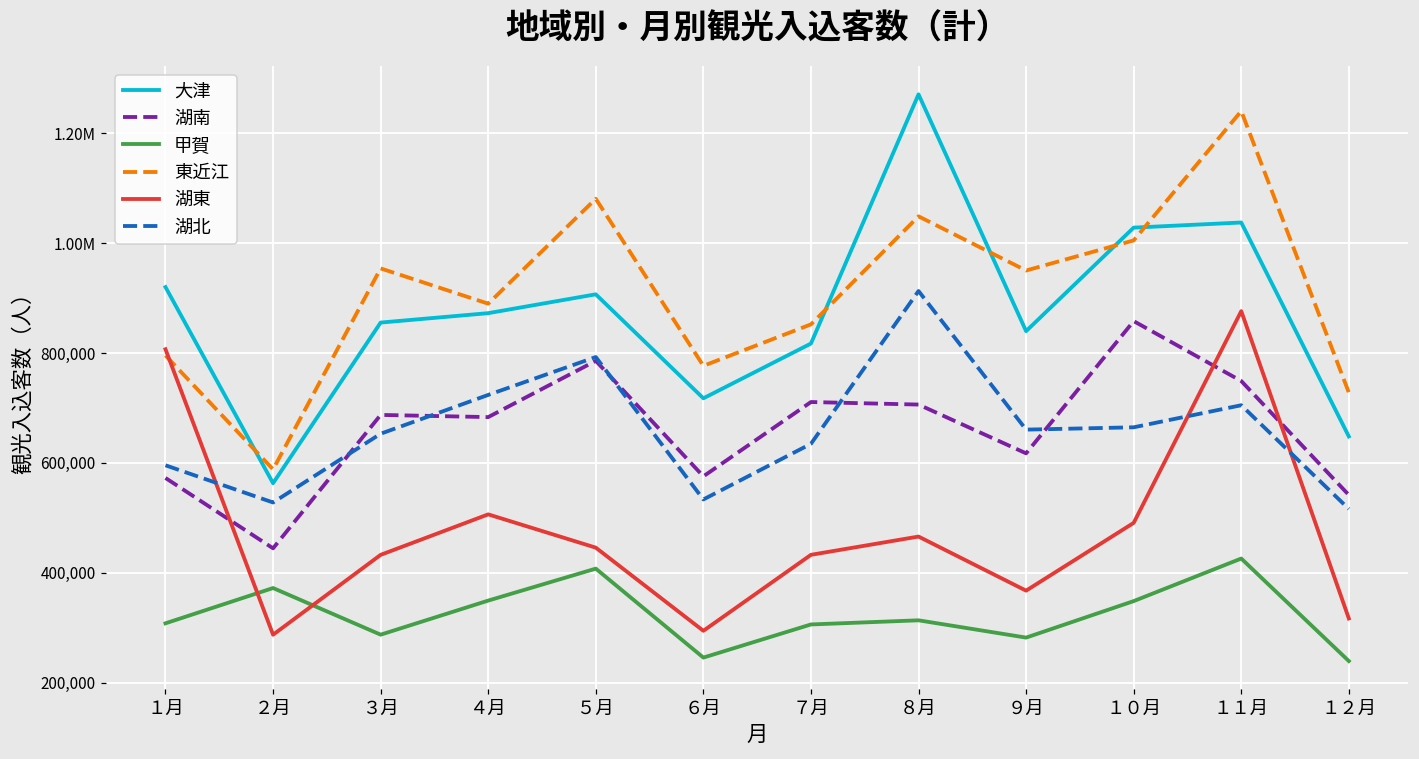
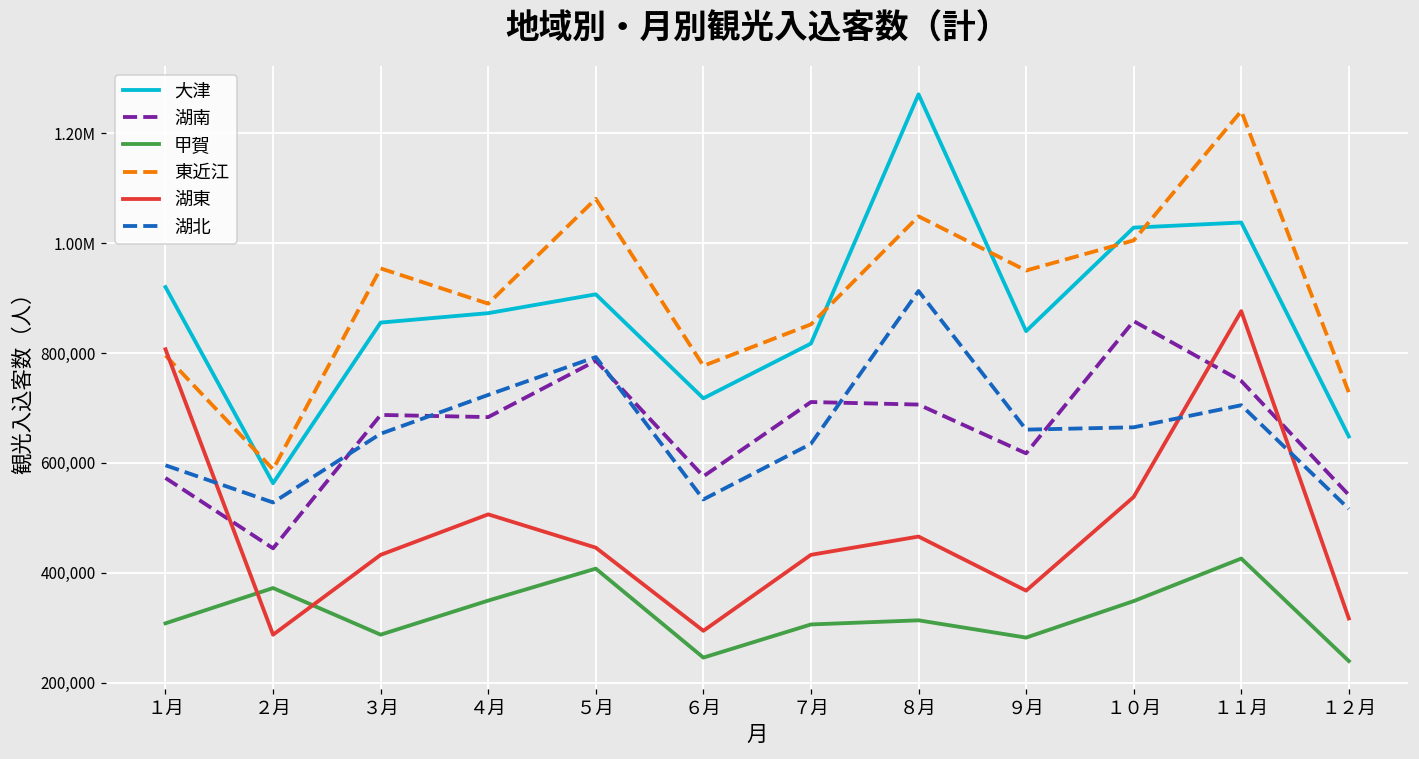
  {
    "大津": {
      "１月": "920,000",
      "２月": "560,000",
      "３月": "860,000",
      "４月": "870,000",
      "５月": "910,000",
      "６月": "720,000",
      "７月": "820,000",
      "８月": "1,270,000",
      "９月": "840,000",
      "１０月": "1,030,000",
      "１１月": "1,040,000",
      "１２月": "650,000"
    },
    "湖南": {
      "１月": "570,000",
      "２月": "440,000",
      "３月": "690,000",
      "４月": "680,000",
      "５月": "790,000",
      "６月": "580,000",
      "７月": "710,000",
      "８月": "710,000",
      "９月": "620,000",
      "１０月": "860,000",
      "１１月": "750,000",
      "１２月": "540,000"
    },
    "甲賀": {
      "１月": "310,000",
      "２月": "370,000",
      "３月": "290,000",
      "４月": "350,000",
      "５月": "410,000",
      "６月": "250,000",
      "７月": "310,000",
      "８月": "310,000",
      "９月": "280,000",
      "１０月": "350,000",
      "１１月": "430,000",
      "１２月": "240,000"
    },
    "東近江": {
      "１月": "800,000",
      "２月": "590,000",
      "３月": "950,000",
      "４月": "890,000",
      "５月": "1,080,000",
      "６月": "780,000",
      "７月": "850,000",
      "８月": "1,050,000",
      "９月": "950,000",
      "１０月": "1,010,000",
      "１１月": "1,240,000",
      "１２月": "730,000"
    },
    "湖東": {
      "１月": "810,000",
      "２月": "290,000",
      "３月": "430,000",
      "４月": "510,000",
      "５月": "450,000",
      "６月": "290,000",
      "７月": "430,000",
      "８月": "470,000",
      "９月": "370,000",
-     "１０月": "490,000",
+     "１０月": "540,000",
      "１１月": "880,000",
      "１２月": "320,000"
    },
    "湖北": {
      "１月": "600,000",
      "２月": "530,000",
      "３月": "650,000",
      "４月": "720,000",
      "５月": "790,000",
      "６月": "530,000",
      "７月": "630,000",
      "８月": "910,000",
      "９月": "660,000",
      "１０月": "660,000",
      "１１月": "700,000",
      "１２月": "520,000"
    }
  }
